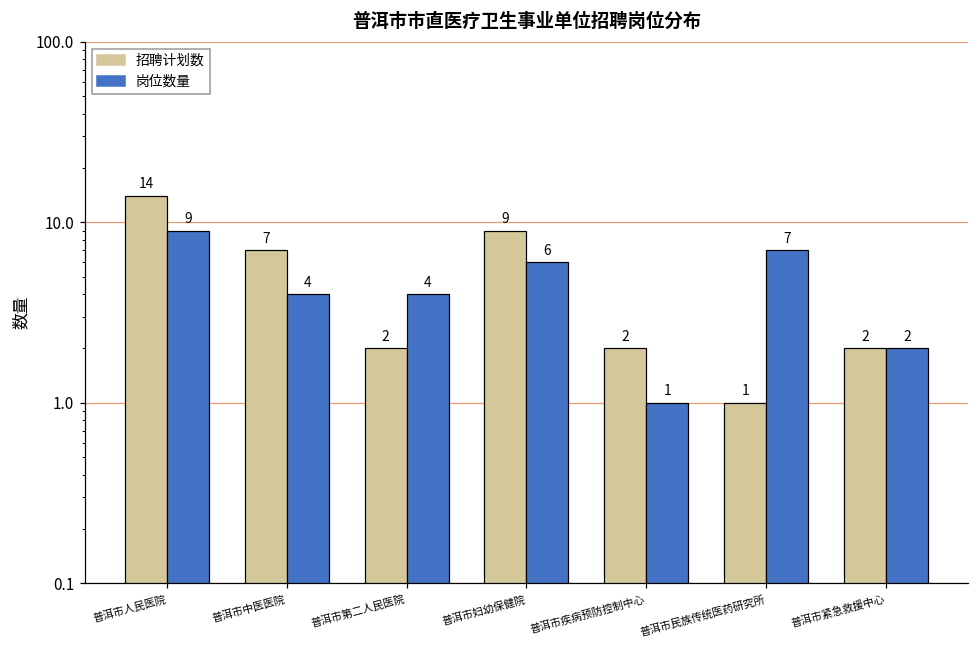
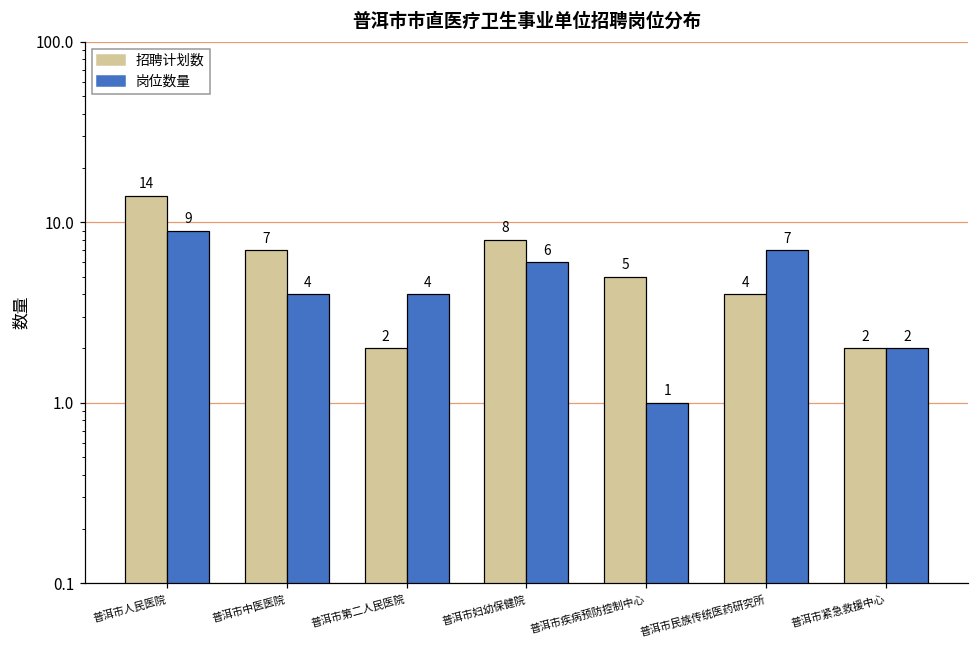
  {
    "招聘计划数": {
      "普洱市人民医院": 14,
      "普洱市中医医院": 7,
      "普洱市第二人民医院": 2,
-     "普洱市妇幼保健院": 9,
-     "普洱市疾病预防控制中心": 2,
-     "普洱市民族传统医药研究所": 1,
+     "普洱市妇幼保健院": 8,
+     "普洱市疾病预防控制中心": 5,
+     "普洱市民族传统医药研究所": 4,
      "普洱市紧急救援中心": 2
    },
    "岗位数量": {
      "普洱市人民医院": 9,
      "普洱市中医医院": 4,
      "普洱市第二人民医院": 4,
      "普洱市妇幼保健院": 6,
      "普洱市疾病预防控制中心": 1,
      "普洱市民族传统医药研究所": 7,
      "普洱市紧急救援中心": 2
    }
  }
